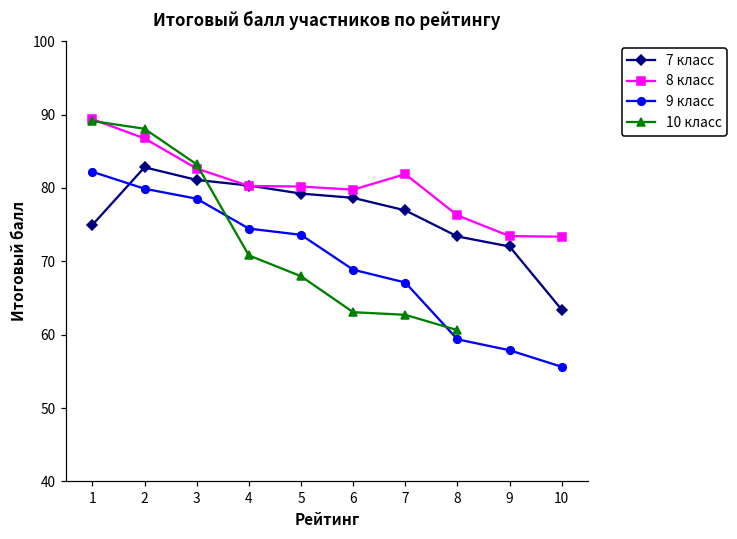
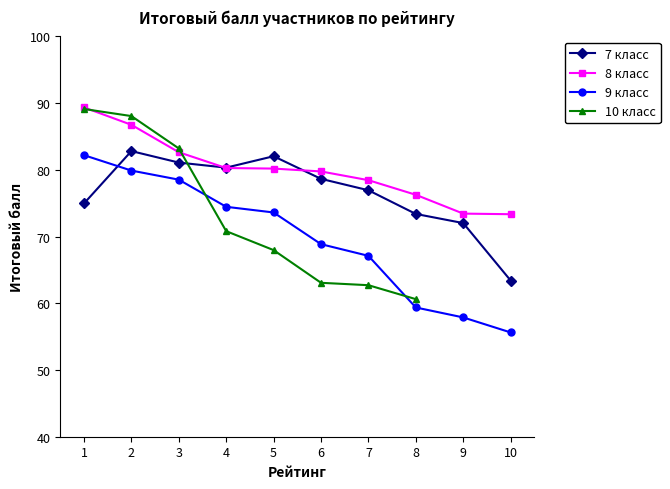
  {
    "7 класс": {
      "1": 75,
      "2": 83,
      "3": 81,
-     "5": 79,
+     "5": 82,
      "6": 79,
      "7": 77,
      "8": 73,
      "9": 72,
      "10": 63
    },
    "8 класс": {
      "2": 87,
      "3": 83,
      "5": 80,
      "6": 80,
-     "7": 82,
+     "7": 78,
      "8": 76,
      "9": 73,
      "10": 73
    },
    "9 класс": {
      "1": 82,
      "2": 80,
      "3": 79,
      "4": 74,
      "5": 74,
      "6": 69,
      "7": 67,
      "8": 59,
      "9": 58,
      "10": 56
    },
    "10 класс": {
      "2": 88,
      "3": 83,
      "4": 71,
      "5": 68,
      "6": 63,
      "7": 63,
      "8": 61
    }
  }
